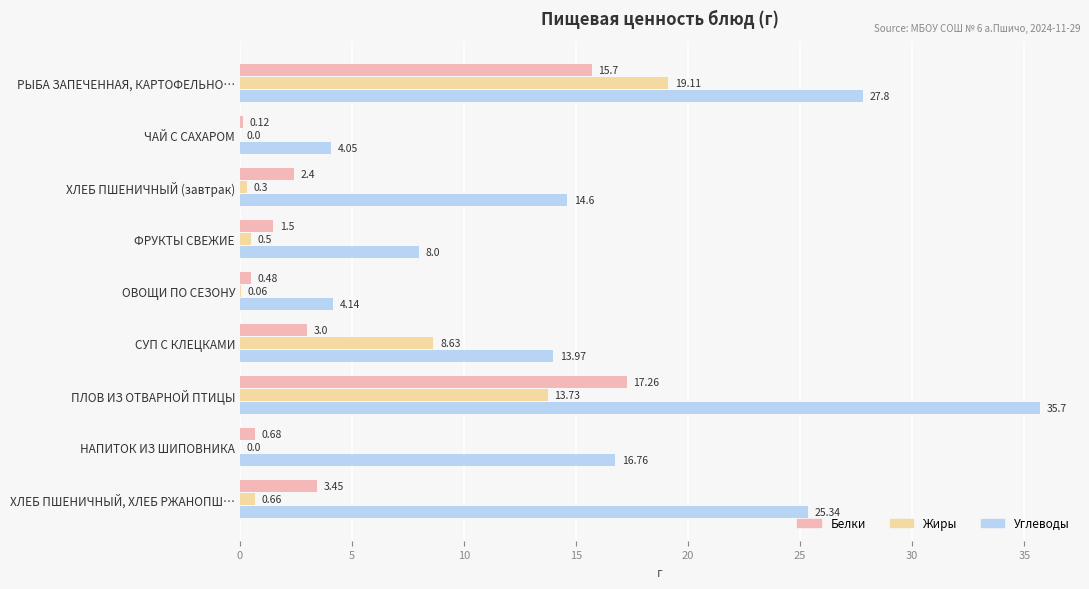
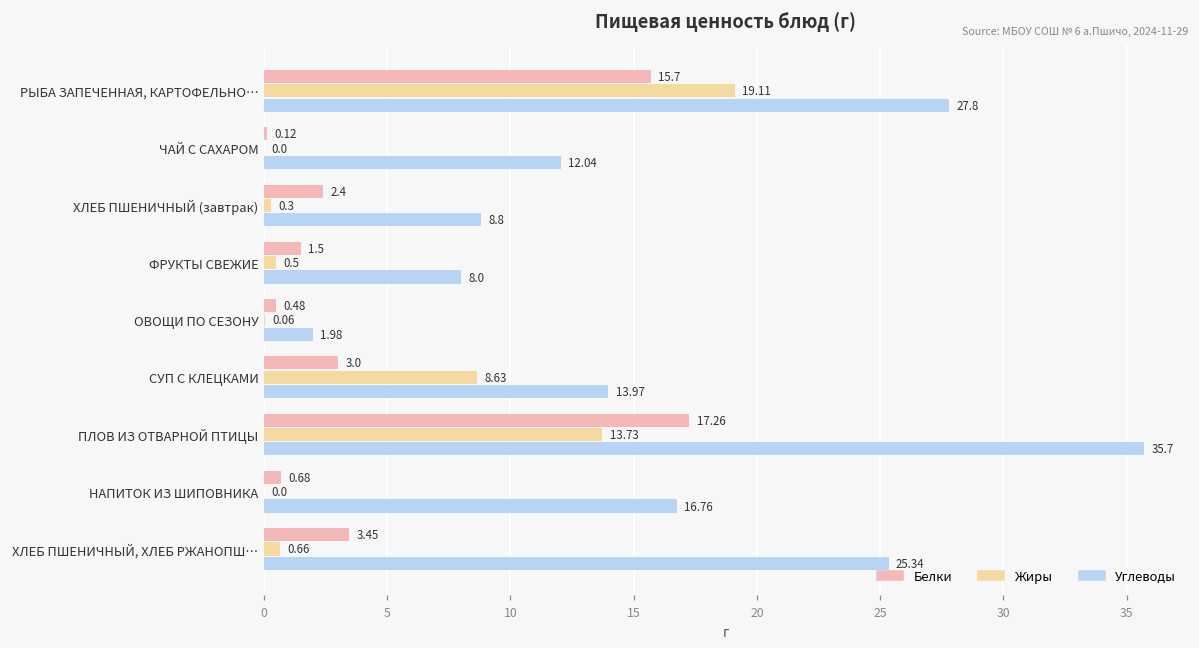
  {
    "Углеводы": {
      "РЫБА ЗАПЕЧЕННАЯ, КАРТОФЕЛЬНО…": 27.8,
-     "ЧАЙ С САХАРОМ": 4.05,
-     "ХЛЕБ ПШЕНИЧНЫЙ (завтрак)": 14.6,
+     "ЧАЙ С САХАРОМ": 12.04,
+     "ХЛЕБ ПШЕНИЧНЫЙ (завтрак)": 8.8,
      "ФРУКТЫ СВЕЖИЕ": 8.0,
-     "ОВОЩИ ПО СЕЗОНУ": 4.14,
+     "ОВОЩИ ПО СЕЗОНУ": 1.98,
      "СУП С КЛЕЦКАМИ": 13.97,
      "ПЛОВ ИЗ ОТВАРНОЙ ПТИЦЫ": 35.7,
      "НАПИТОК ИЗ ШИПОВНИКА": 16.76,
      "ХЛЕБ ПШЕНИЧНЫЙ, ХЛЕБ РЖАНОПШ…": 25.34
    }
  }
